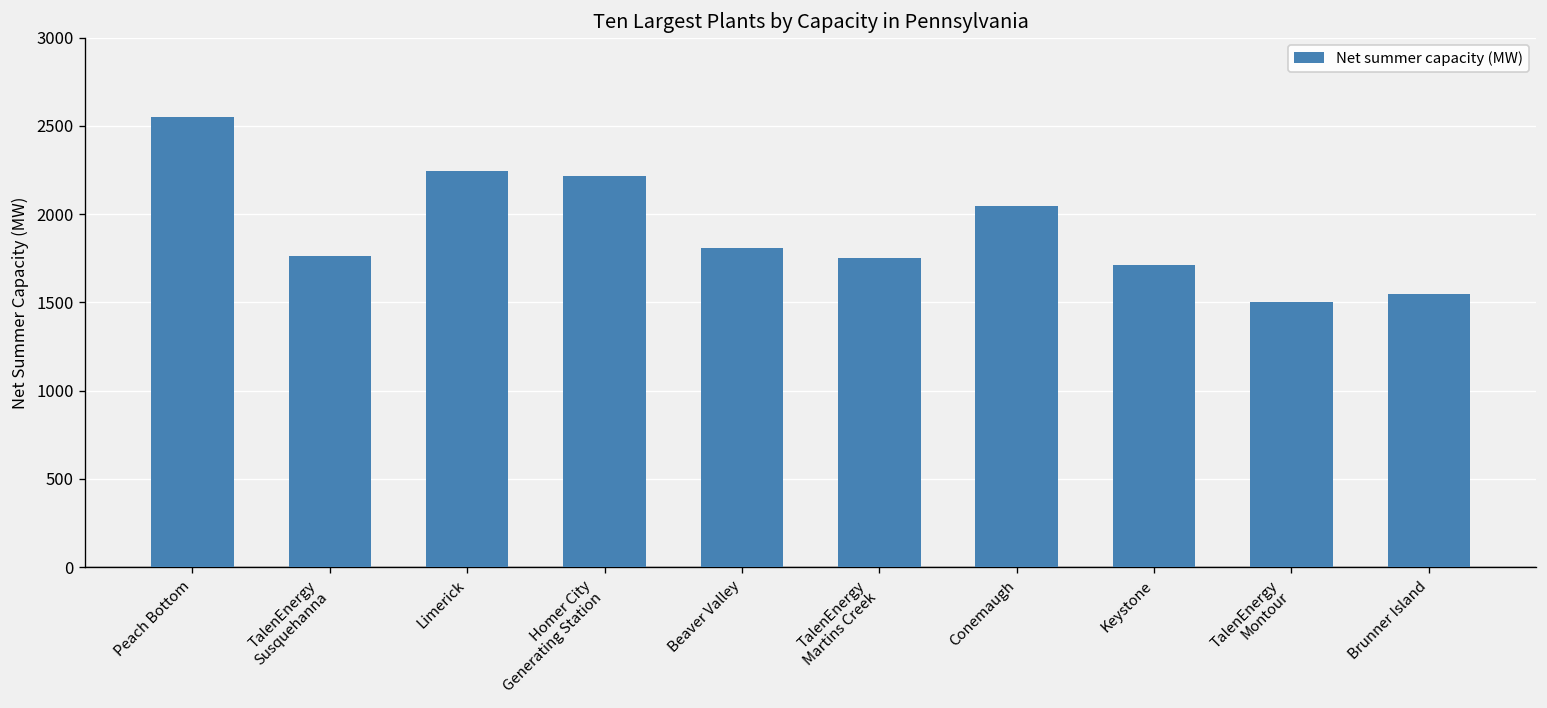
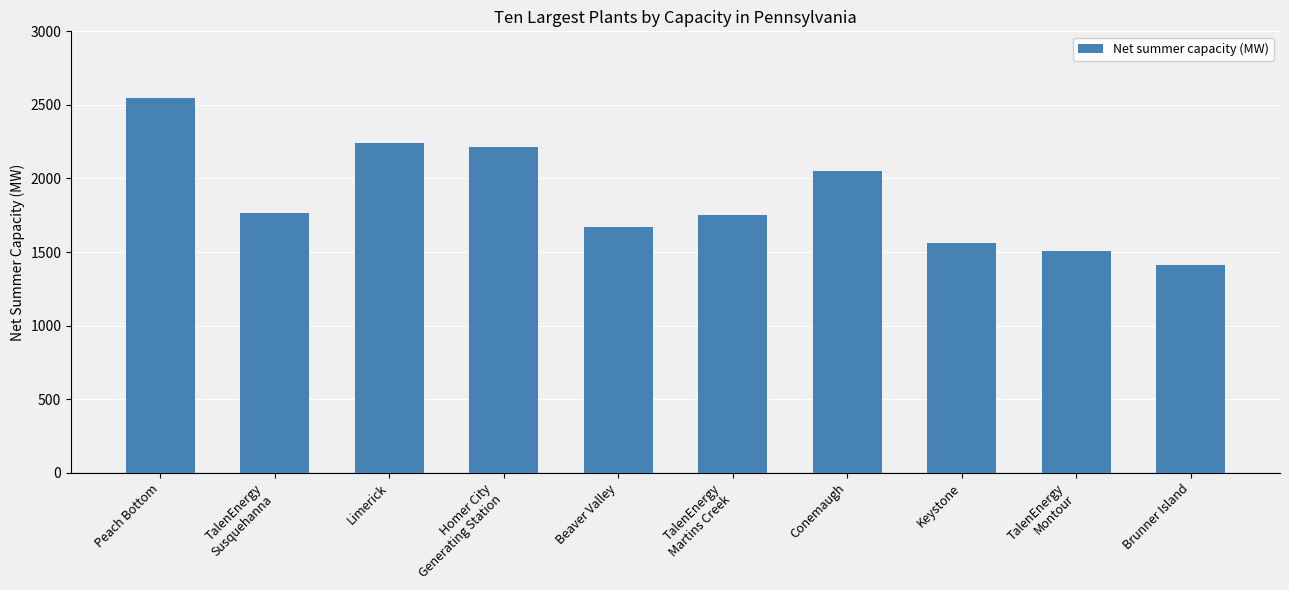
  {
    "Peach Bottom": 2550,
    "TalenEnergy Susquehanna": 1760,
    "Limerick": 2240,
    "Homer City Generating Station": 2220,
-   "Beaver Valley": 1810,
+   "Beaver Valley": 1670,
    "TalenEnergy Martins Creek": 1750,
    "Conemaugh": 2050,
-   "Keystone": 1710,
+   "Keystone": 1560,
    "TalenEnergy Montour": 1500,
-   "Brunner Island": 1550
+   "Brunner Island": 1410
  }
